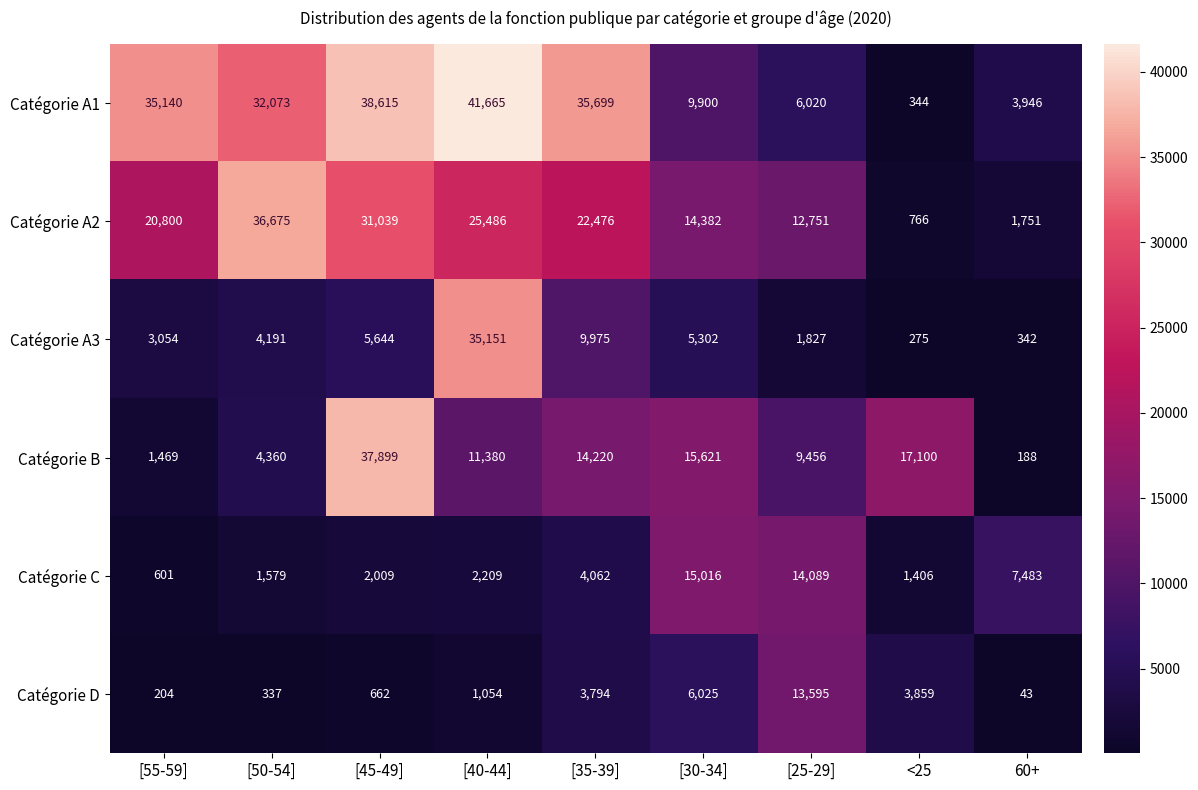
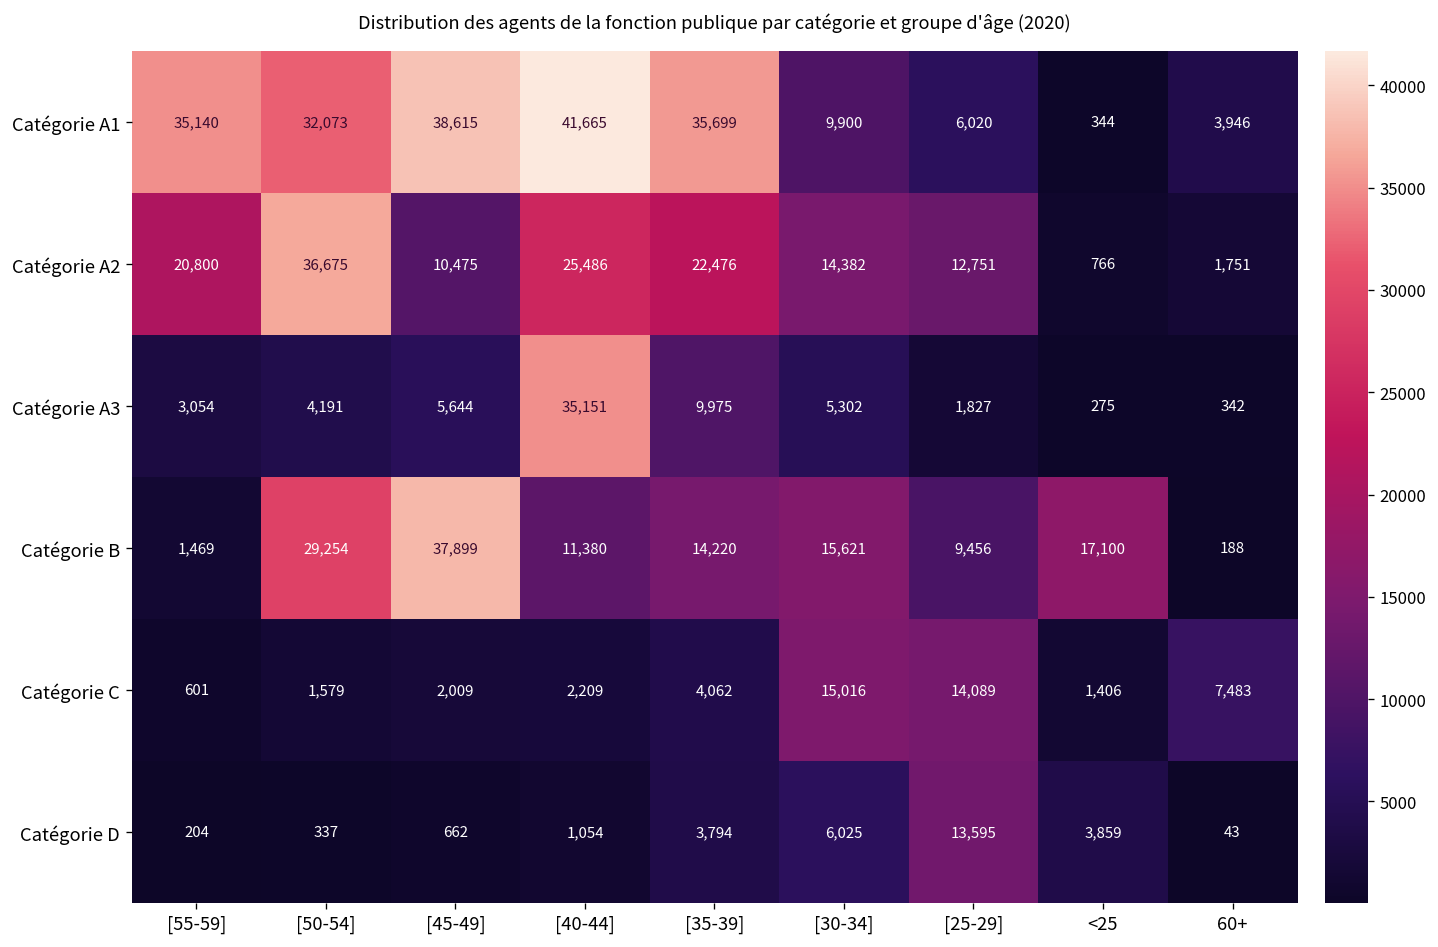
  {
    "Catégorie A1": {
      "[55-59]": "35,140",
      "[50-54]": "32,073",
      "[45-49]": "38,615",
      "[40-44]": "41,665",
      "[35-39]": "35,699",
      "[30-34]": "9,900",
      "[25-29]": "6,020",
      "<25": "344",
      "60+": "3,946"
    },
    "Catégorie A2": {
      "[55-59]": "20,800",
      "[50-54]": "36,675",
-     "[45-49]": "31,039",
+     "[45-49]": "10,475",
      "[40-44]": "25,486",
      "[35-39]": "22,476",
      "[30-34]": "14,382",
      "[25-29]": "12,751",
      "<25": "766",
      "60+": "1,751"
    },
    "Catégorie A3": {
      "[55-59]": "3,054",
      "[50-54]": "4,191",
      "[45-49]": "5,644",
      "[40-44]": "35,151",
      "[35-39]": "9,975",
      "[30-34]": "5,302",
      "[25-29]": "1,827",
      "<25": "275",
      "60+": "342"
    },
    "Catégorie B": {
      "[55-59]": "1,469",
-     "[50-54]": "4,360",
+     "[50-54]": "29,254",
      "[45-49]": "37,899",
      "[40-44]": "11,380",
      "[35-39]": "14,220",
      "[30-34]": "15,621",
      "[25-29]": "9,456",
      "<25": "17,100",
      "60+": "188"
    },
    "Catégorie C": {
      "[55-59]": "601",
      "[50-54]": "1,579",
      "[45-49]": "2,009",
      "[40-44]": "2,209",
      "[35-39]": "4,062",
      "[30-34]": "15,016",
      "[25-29]": "14,089",
      "<25": "1,406",
      "60+": "7,483"
    },
    "Catégorie D": {
      "[55-59]": "204",
      "[50-54]": "337",
      "[45-49]": "662",
      "[40-44]": "1,054",
      "[35-39]": "3,794",
      "[30-34]": "6,025",
      "[25-29]": "13,595",
      "<25": "3,859",
      "60+": "43"
    }
  }
